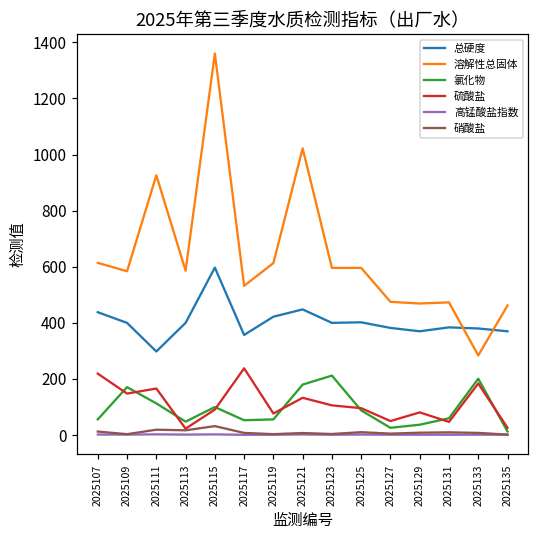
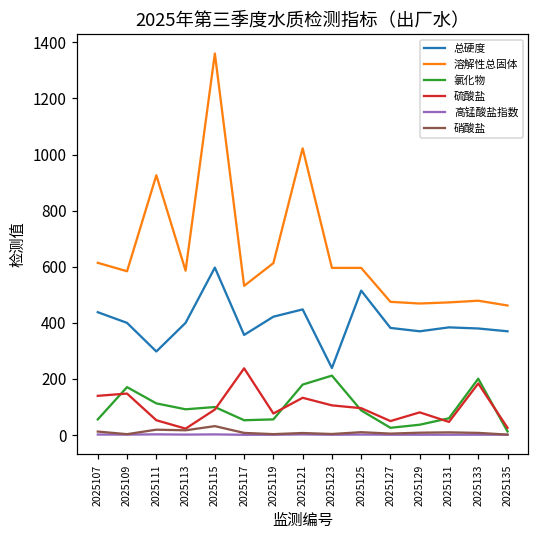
  {
    "总硬度": {
      "2025107": 440,
      "2025109": 400,
      "2025111": 300,
      "2025113": 400,
      "2025115": 600,
      "2025117": 360,
      "2025119": 420,
      "2025121": 450,
-     "2025123": 400,
-     "2025125": 400,
+     "2025123": 240,
+     "2025125": 520,
      "2025127": 380,
      "2025129": 370,
      "2025131": 380,
      "2025133": 380,
      "2025135": 370
    },
    "溶解性总固体": {
      "2025107": 610,
      "2025109": 580,
      "2025111": 930,
      "2025113": 590,
      "2025115": 1360,
      "2025117": 530,
      "2025119": 610,
      "2025121": 1020,
      "2025123": 600,
      "2025125": 600,
      "2025127": 480,
      "2025129": 470,
      "2025131": 470,
-     "2025133": 280,
+     "2025133": 480,
      "2025135": 460
    },
    "氯化物": {
      "2025107": 60,
      "2025109": 170,
      "2025111": 110,
-     "2025113": 50,
+     "2025113": 90,
      "2025117": 50,
      "2025119": 60,
      "2025121": 180,
      "2025123": 210,
      "2025127": 30,
      "2025129": 40,
      "2025131": 60,
      "2025133": 200,
      "2025135": 10
    },
    "硫酸盐": {
-     "2025107": 220,
+     "2025107": 140,
      "2025109": 150,
-     "2025111": 170,
+     "2025111": 50,
      "2025117": 240,
      "2025119": 80,
      "2025121": 130,
      "2025123": 110,
      "2025127": 50,
      "2025129": 80,
      "2025131": 50,
      "2025133": 180,
      "2025135": 30
    },
    "高锰酸盐指数": {
      "2025107": 0,
      "2025111": 0,
      "2025113": 0,
      "2025115": 0
    },
    "硝酸盐": {
      "2025107": 10,
      "2025111": 20,
      "2025115": 30
    }
  }
